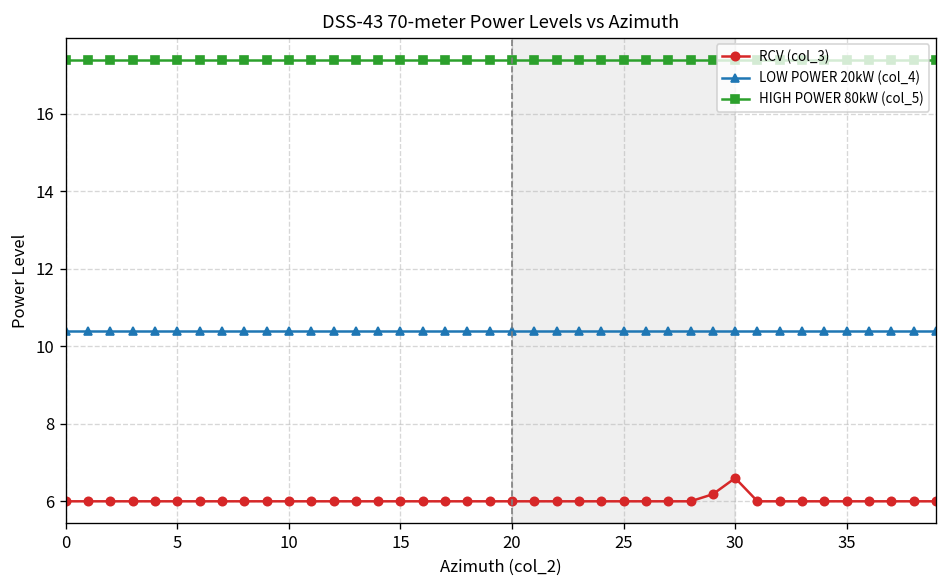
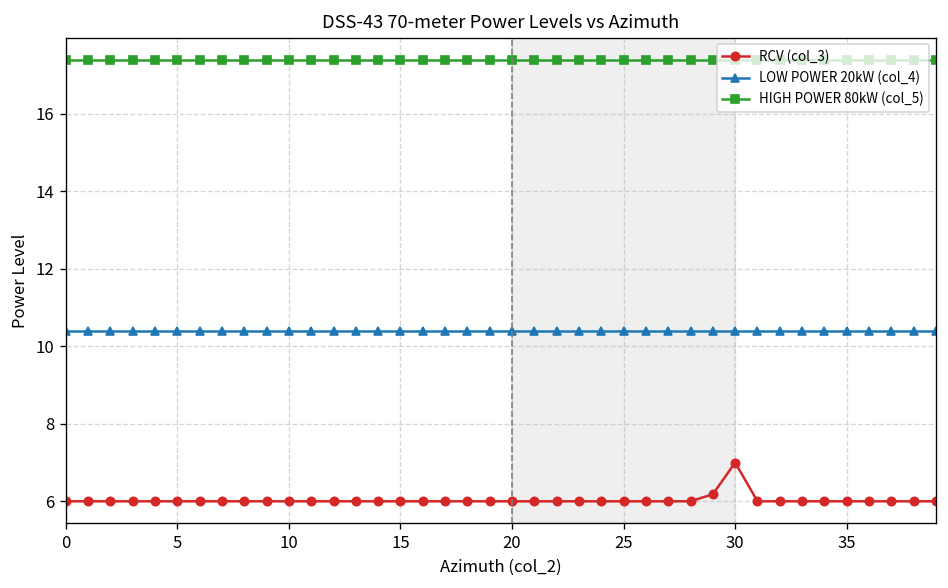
  {
    "RCV (col_3)": {
      "0": 6.0,
      "5": 6.0,
      "10": 6.0,
      "15": 6.0,
      "20": 6.0,
      "25": 6.0,
-     "30": 6.6,
+     "30": 7.0,
      "35": 6.0
    },
    "LOW POWER 20kW (col_4)": {
      "0": 10.4,
      "5": 10.4,
      "10": 10.4,
      "15": 10.4,
      "20": 10.4,
      "25": 10.4,
      "30": 10.4,
      "35": 10.4
    },
    "HIGH POWER 80kW (col_5)": {
      "0": 17.4,
      "5": 17.4,
      "10": 17.4,
      "15": 17.4,
      "20": 17.4,
      "25": 17.4
    }
  }
